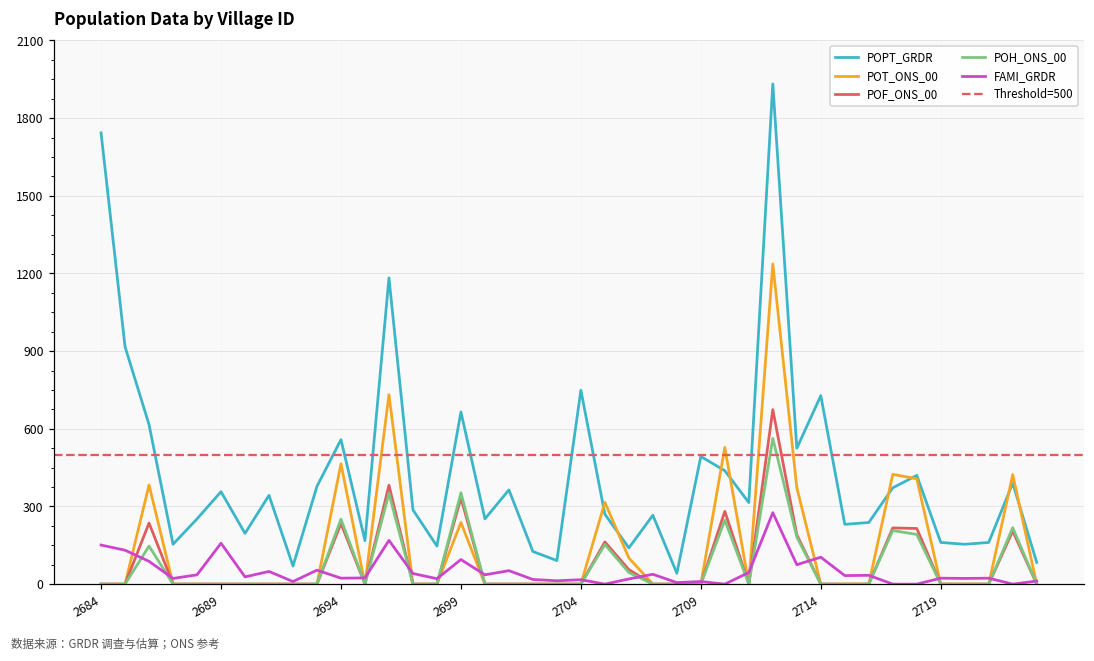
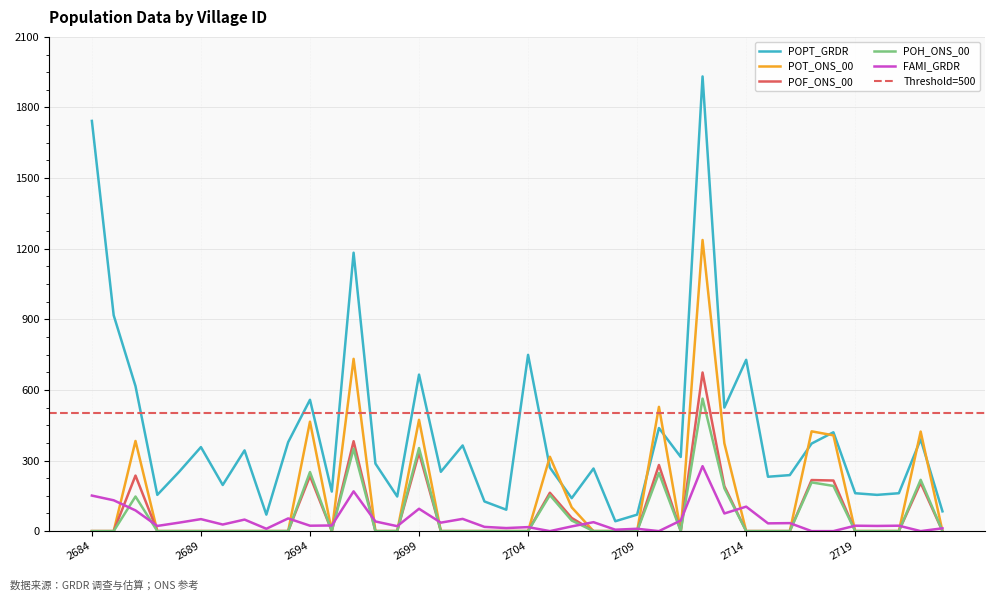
  {
    "POPT_GRDR": {
      "2684": 1740,
      "2689": 360,
      "2694": 560,
      "2699": 670,
      "2704": 750,
-     "2709": 490,
+     "2709": 70,
      "2714": 730,
      "2719": 160
    },
    "POT_ONS_00": {
      "2694": 470,
-     "2699": 240
+     "2699": 470
    },
    "POF_ONS_00": {
      "2694": 230,
      "2699": 330
    },
    "POH_ONS_00": {
      "2694": 250,
      "2699": 350
    },
    "FAMI_GRDR": {
      "2684": 150,
-     "2689": 160,
+     "2689": 50,
      "2694": 20,
      "2699": 100,
      "2704": 20,
      "2714": 100,
      "2719": 20
    }
  }
